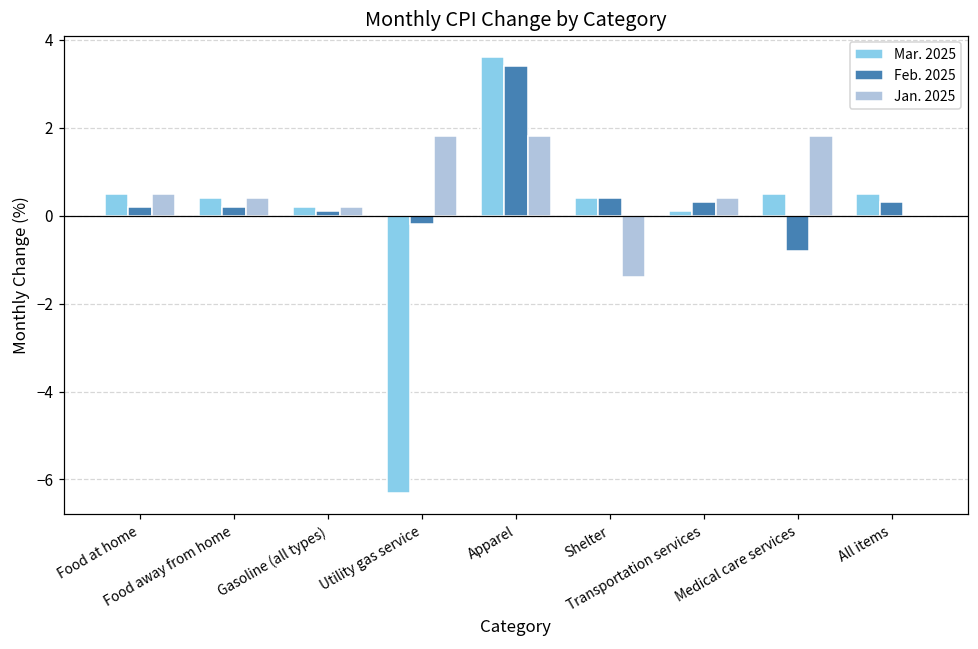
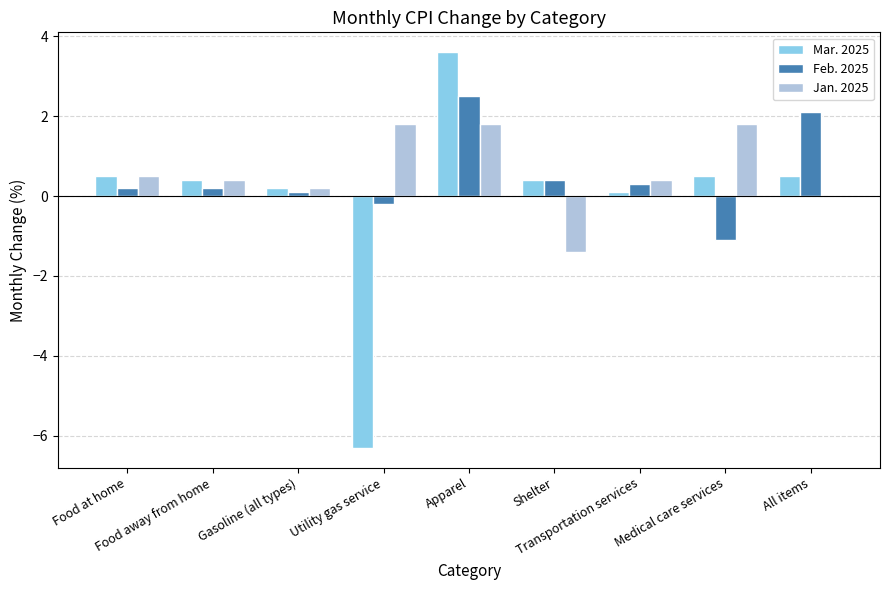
  {
    "Feb. 2025": {
      "Food at home": 0.2,
      "Food away from home": 0.2,
      "Gasoline (all types)": 0.1,
      "Utility gas service": -0.2,
-     "Apparel": 3.4,
+     "Apparel": 2.5,
      "Shelter": 0.4,
      "Transportation services": 0.3,
-     "Medical care services": -0.8,
-     "All items": 0.3
+     "Medical care services": -1.1,
+     "All items": 2.1
    }
  }
